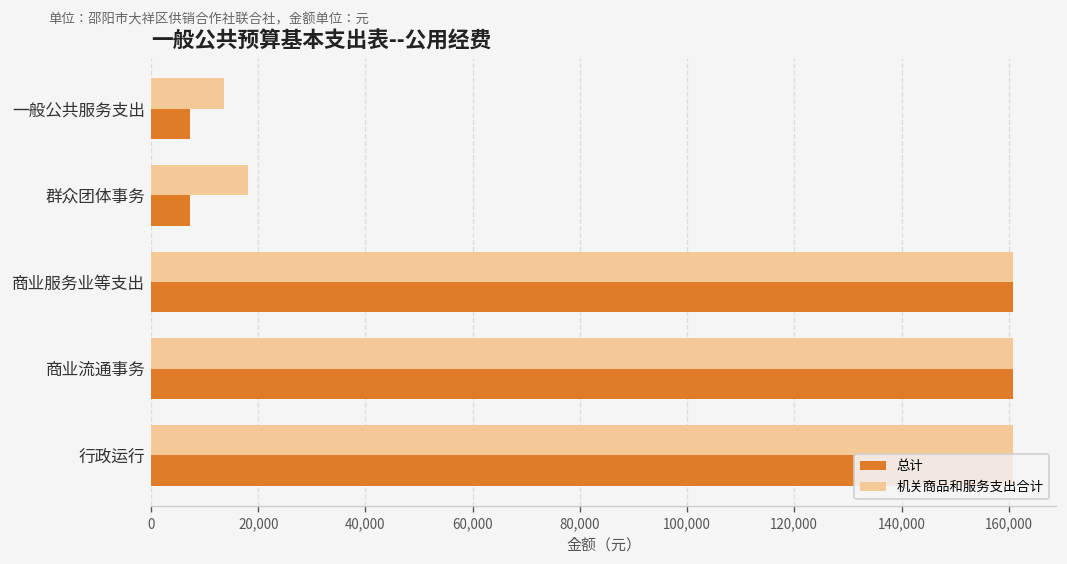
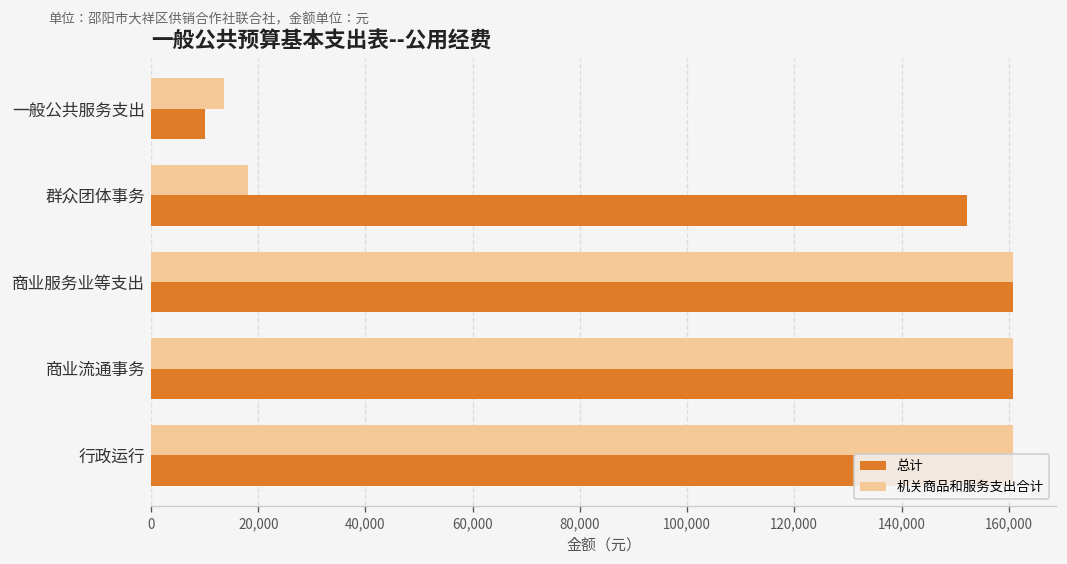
  {
    "总计": {
-     "一般公共服务支出": "7,000",
-     "群众团体事务": "7,000",
+     "一般公共服务支出": "10,000",
+     "群众团体事务": "152,000",
      "商业服务业等支出": "161,000",
      "商业流通事务": "161,000"
    },
    "机关商品和服务支出合计": {
      "一般公共服务支出": "14,000",
      "群众团体事务": "18,000",
      "商业服务业等支出": "161,000",
      "商业流通事务": "161,000",
      "行政运行": "161,000"
    }
  }
